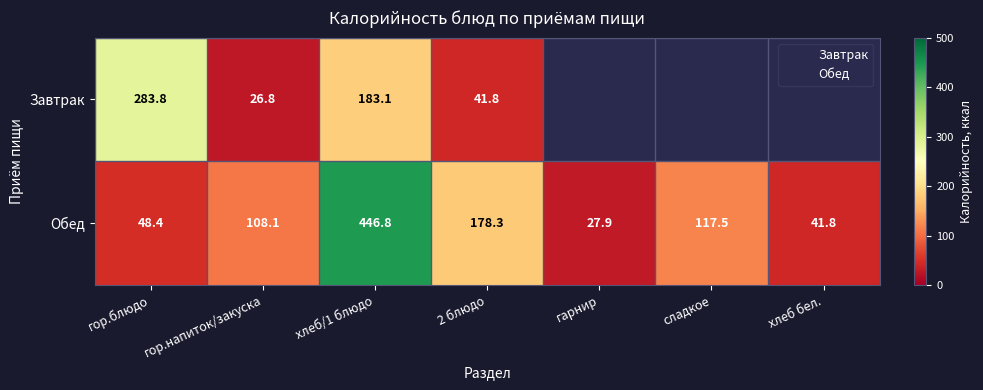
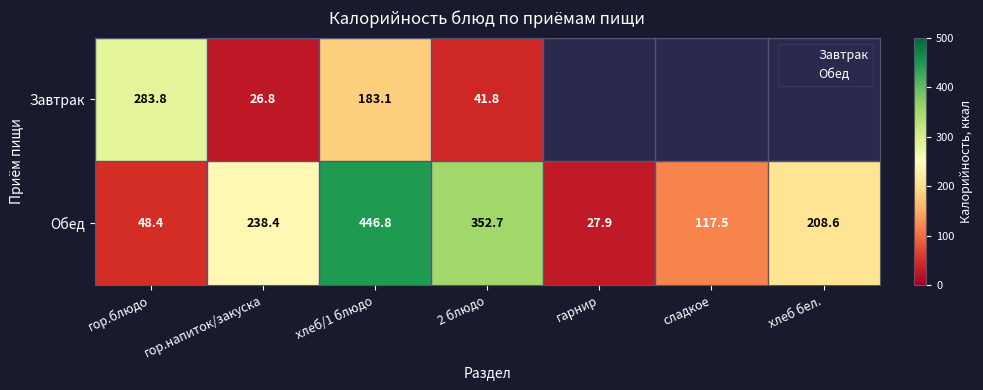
  {
    "Завтрак": {
      "гор.блюдо": 283.8,
      "гор.напиток/закуска": 26.8,
      "хлеб/1 блюдо": 183.1,
      "2 блюдо": 41.8
    },
    "Обед": {
      "гор.блюдо": 48.4,
-     "гор.напиток/закуска": 108.1,
+     "гор.напиток/закуска": 238.4,
      "хлеб/1 блюдо": 446.8,
-     "2 блюдо": 178.3,
+     "2 блюдо": 352.7,
      "гарнир": 27.9,
      "сладкое": 117.5,
-     "хлеб бел.": 41.8
+     "хлеб бел.": 208.6
    }
  }
